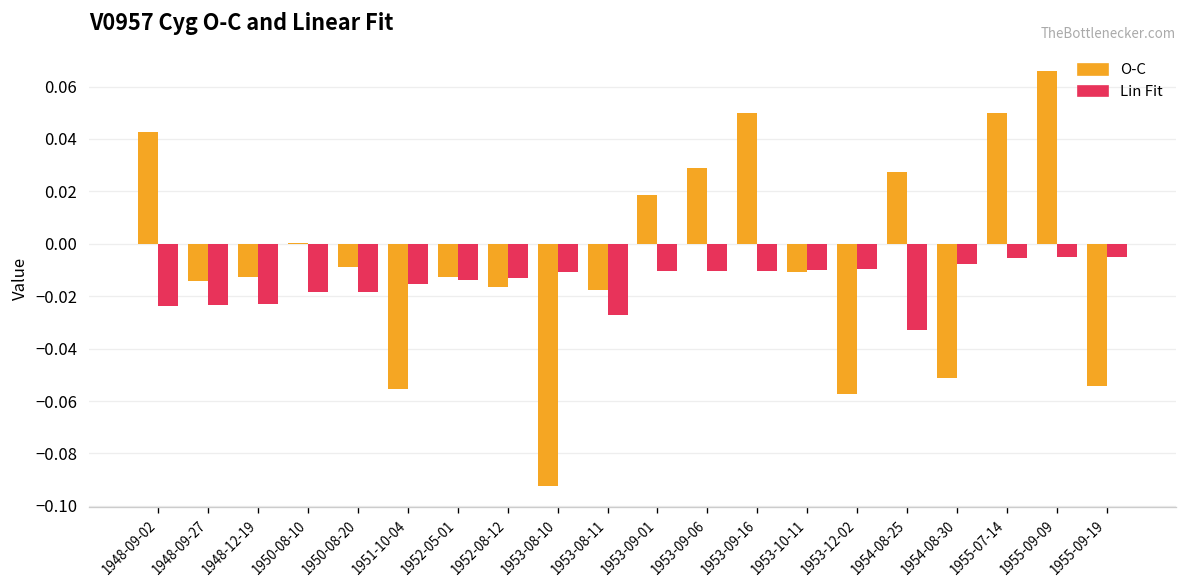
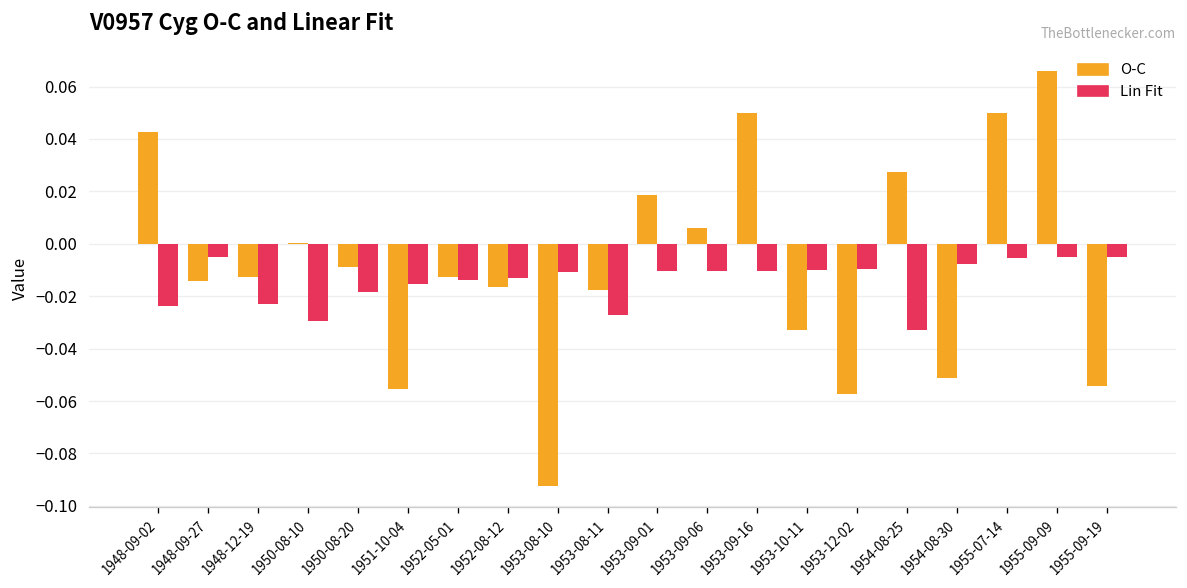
  {
    "O-C": {
      "1948-09-02": 0.043,
      "1948-09-27": -0.014,
      "1948-12-19": -0.013,
      "1950-08-20": -0.009,
      "1951-10-04": -0.055,
      "1952-05-01": -0.013,
      "1952-08-12": -0.017,
      "1953-08-10": -0.093,
      "1953-08-11": -0.018,
      "1953-09-01": 0.019,
-     "1953-09-06": 0.029,
+     "1953-09-06": 0.006,
      "1953-09-16": 0.050,
-     "1953-10-11": -0.011,
+     "1953-10-11": -0.033,
      "1953-12-02": -0.057,
      "1954-08-25": 0.027,
      "1954-08-30": -0.051,
      "1955-07-14": 0.050,
      "1955-09-09": 0.066,
      "1955-09-19": -0.054
    },
    "Lin Fit": {
      "1948-09-02": -0.024,
-     "1948-09-27": -0.023,
+     "1948-09-27": -0.005,
      "1948-12-19": -0.023,
-     "1950-08-10": -0.019,
+     "1950-08-10": -0.030,
      "1950-08-20": -0.018,
      "1951-10-04": -0.015,
      "1952-05-01": -0.014,
      "1952-08-12": -0.013,
      "1953-08-10": -0.011,
      "1953-08-11": -0.027,
      "1953-09-01": -0.010,
      "1953-09-06": -0.010,
      "1953-09-16": -0.010,
      "1953-10-11": -0.010,
      "1953-12-02": -0.010,
      "1954-08-25": -0.033,
      "1954-08-30": -0.008,
      "1955-07-14": -0.006,
      "1955-09-09": -0.005,
      "1955-09-19": -0.005
    }
  }
